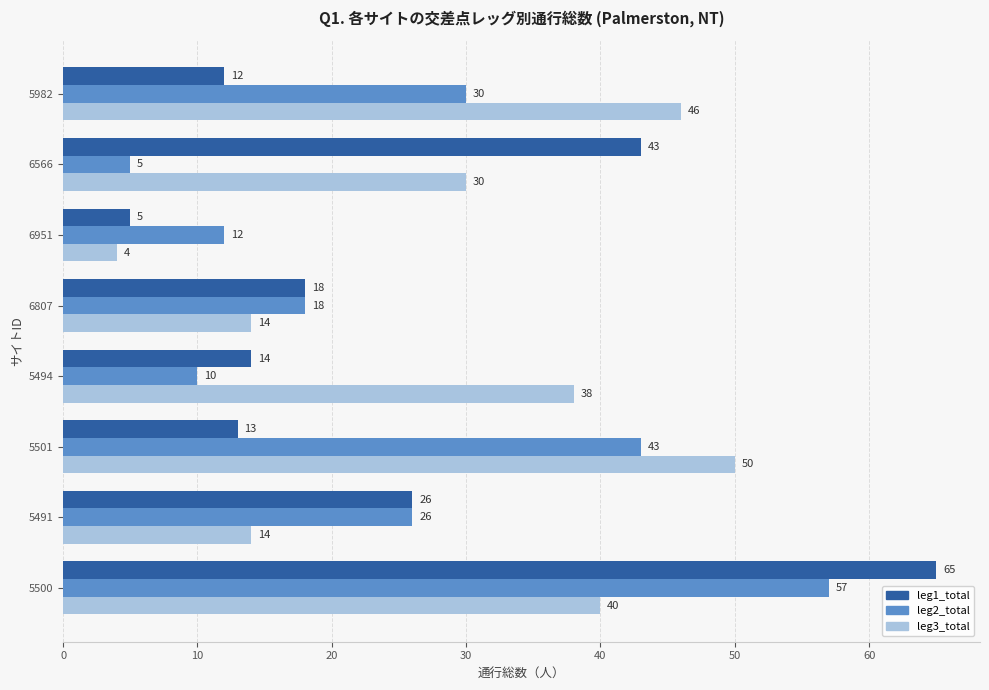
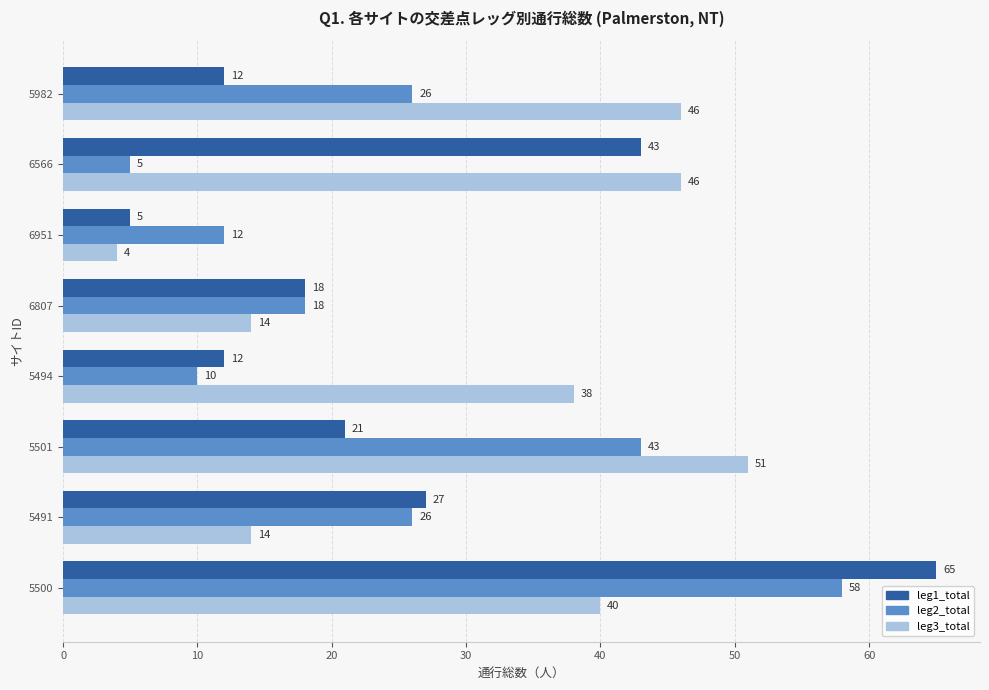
  {
    "leg1_total": {
      "5982": 12,
      "6566": 43,
      "6951": 5,
      "6807": 18,
-     "5494": 14,
-     "5501": 13,
-     "5491": 26,
+     "5494": 12,
+     "5501": 21,
+     "5491": 27,
      "5500": 65
    },
    "leg2_total": {
-     "5982": 30,
+     "5982": 26,
      "6566": 5,
      "6951": 12,
      "6807": 18,
      "5494": 10,
      "5501": 43,
      "5491": 26,
-     "5500": 57
+     "5500": 58
    },
    "leg3_total": {
      "5982": 46,
-     "6566": 30,
+     "6566": 46,
      "6951": 4,
      "6807": 14,
      "5494": 38,
-     "5501": 50,
+     "5501": 51,
      "5491": 14,
      "5500": 40
    }
  }
